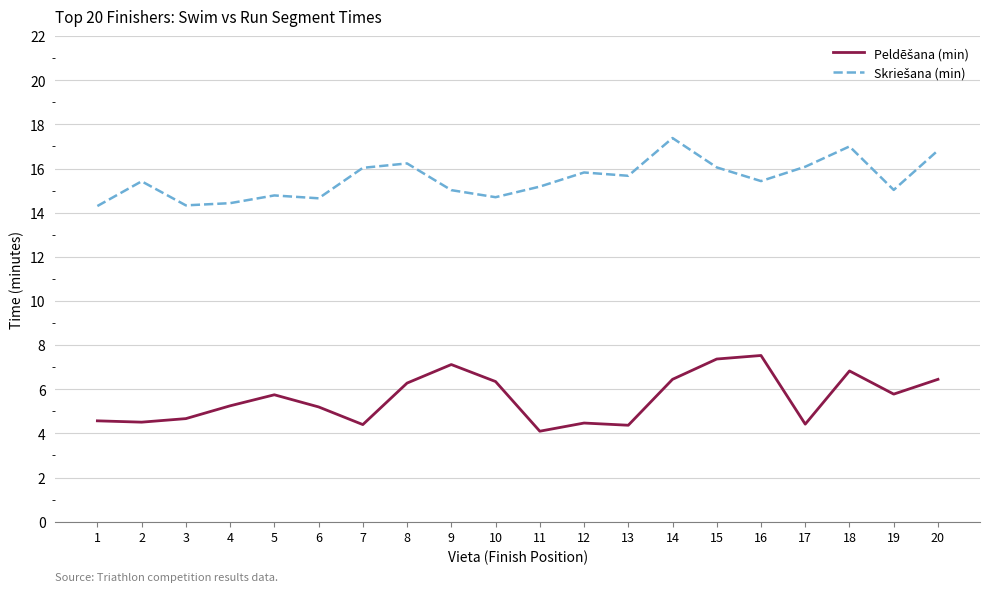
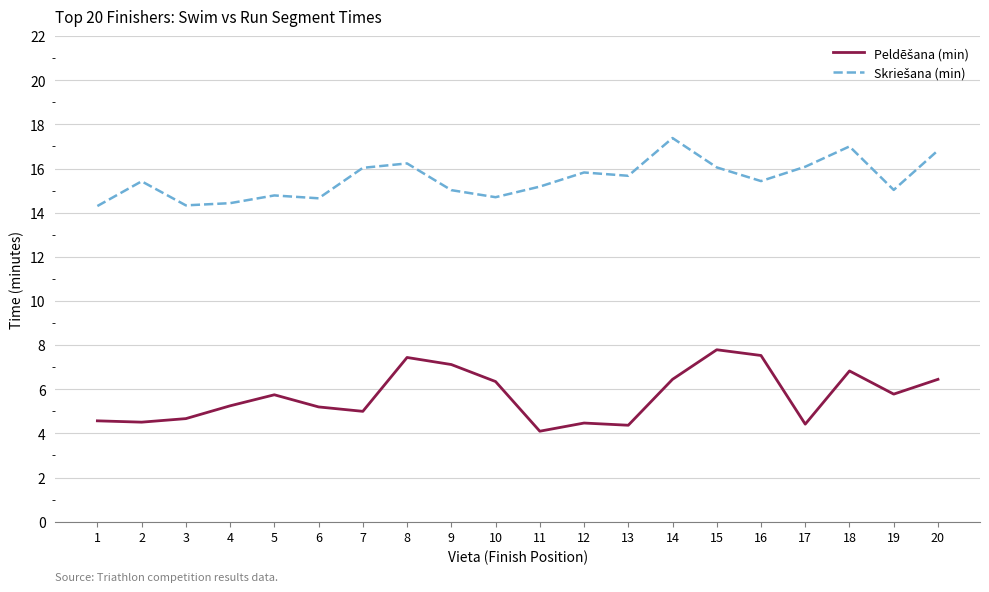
  {
    "Peldēšana (min)": {
      "1": 4.6,
      "2": 4.5,
      "3": 4.7,
      "4": 5.3,
      "5": 5.8,
      "6": 5.2,
-     "7": 4.4,
-     "8": 6.3,
+     "7": 5.0,
+     "8": 7.4,
      "9": 7.1,
      "10": 6.4,
      "11": 4.1,
      "12": 4.5,
      "13": 4.4,
      "14": 6.5,
-     "15": 7.4,
+     "15": 7.8,
      "16": 7.5,
      "17": 4.4,
      "18": 6.8,
      "19": 5.8,
      "20": 6.5
    },
    "Skriešana (min)": {
      "1": 14.3,
      "2": 15.4,
      "3": 14.3,
      "4": 14.4,
      "5": 14.8,
      "6": 14.7,
      "7": 16.0,
      "8": 16.2,
      "9": 15.0,
      "10": 14.7,
      "11": 15.2,
      "12": 15.8,
      "13": 15.7,
      "14": 17.4,
      "15": 16.1,
      "16": 15.4,
      "17": 16.1,
      "18": 17.0,
      "19": 15.0,
      "20": 16.8
    }
  }
